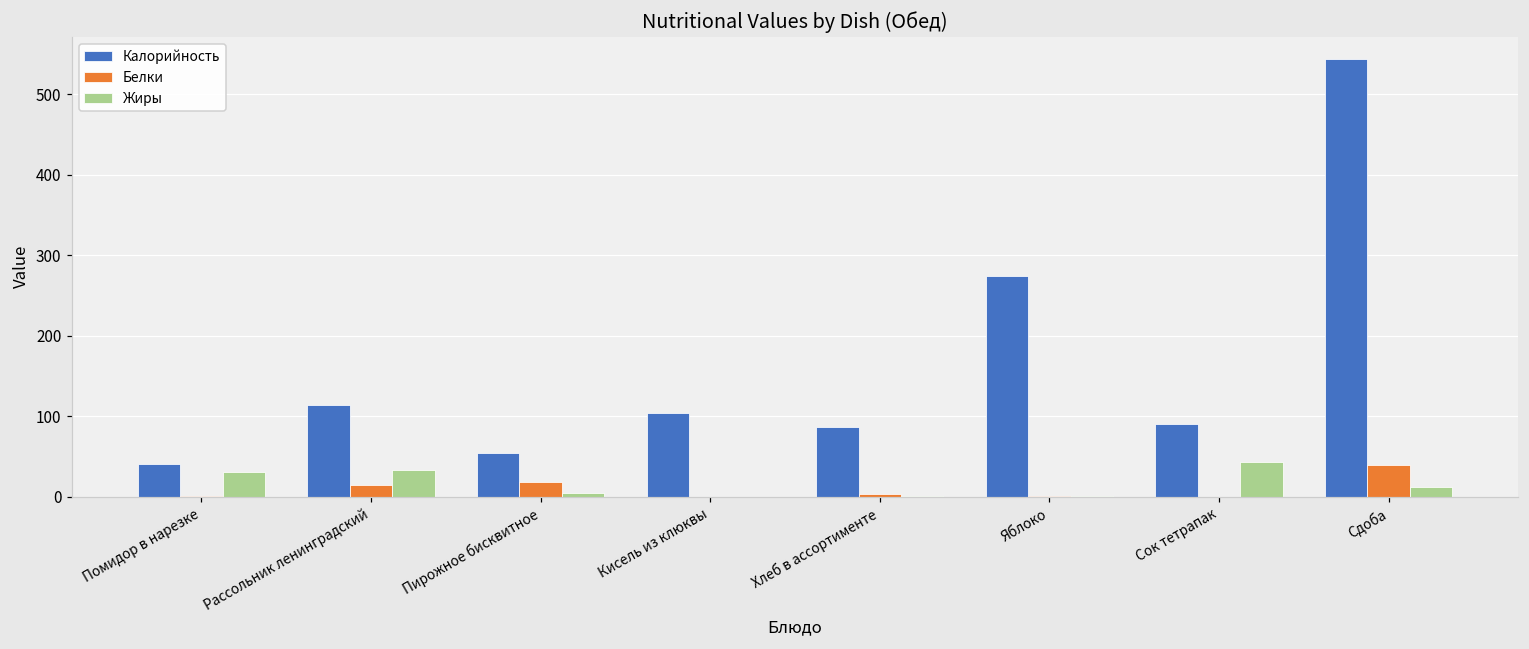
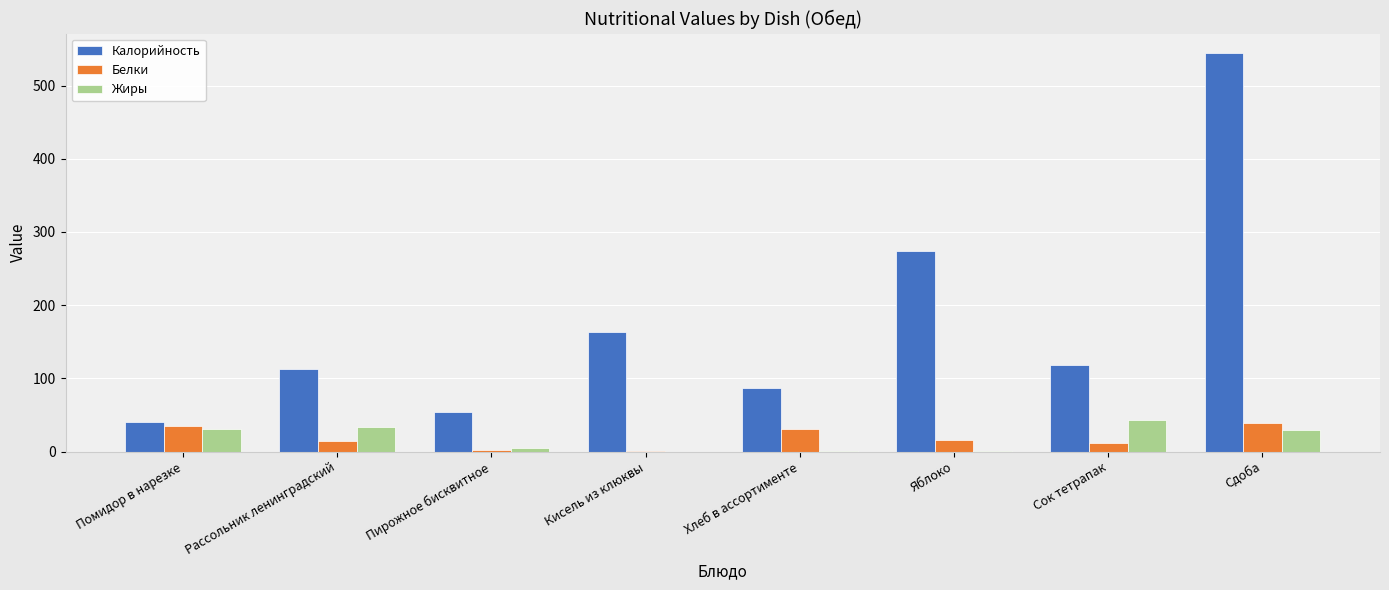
  {
    "Калорийность": {
      "Помидор в нарезке": 40,
      "Рассольник ленинградский": 110,
      "Пирожное бисквитное": 50,
-     "Кисель из клюквы": 100,
+     "Кисель из клюквы": 160,
      "Хлеб в ассортименте": 90,
      "Яблоко": 270,
-     "Сок тетрапак": 90,
+     "Сок тетрапак": 120,
      "Сдоба": 540
    },
    "Белки": {
-     "Помидор в нарезке": 0,
+     "Помидор в нарезке": 40,
      "Рассольник ленинградский": 10,
-     "Пирожное бисквитное": 20,
-     "Хлеб в ассортименте": 0,
-     "Яблоко": 0,
-     "Сок тетрапак": 0,
+     "Пирожное бисквитное": 0,
+     "Хлеб в ассортименте": 30,
+     "Яблоко": 20,
+     "Сок тетрапак": 10,
      "Сдоба": 40
    },
    "Жиры": {
      "Помидор в нарезке": 30,
      "Рассольник ленинградский": 30,
      "Пирожное бисквитное": 10,
      "Кисель из клюквы": 0,
      "Сок тетрапак": 40,
-     "Сдоба": 10
+     "Сдоба": 30
    }
  }
